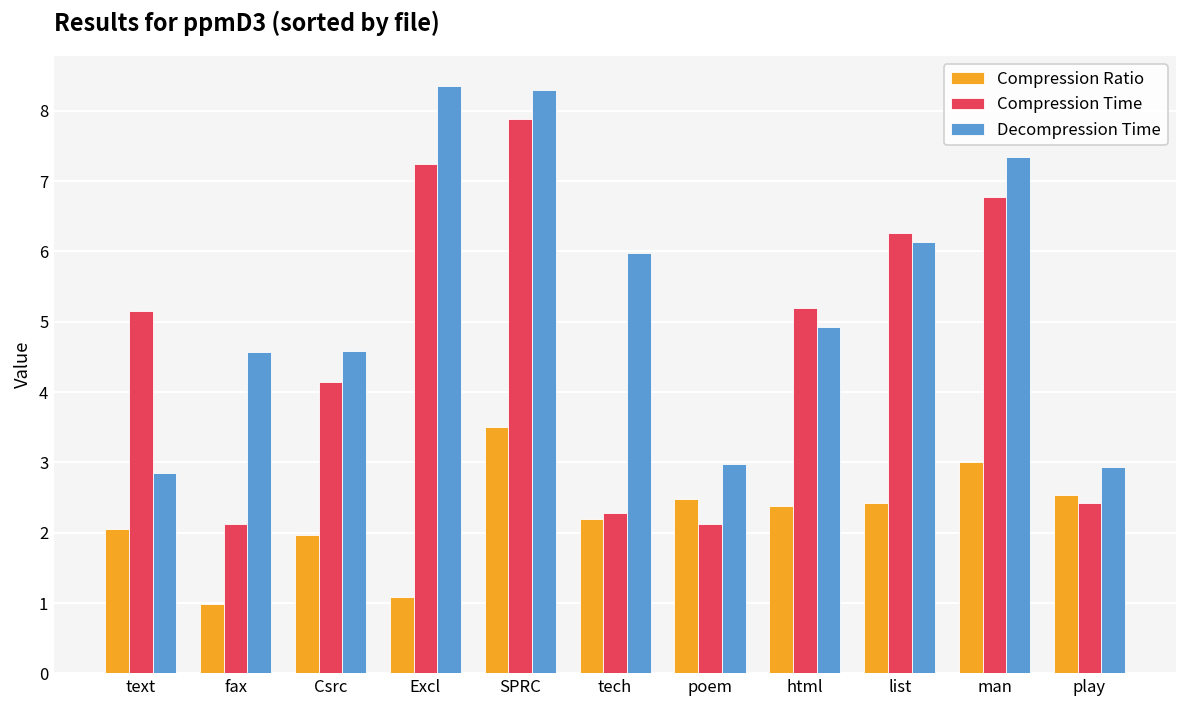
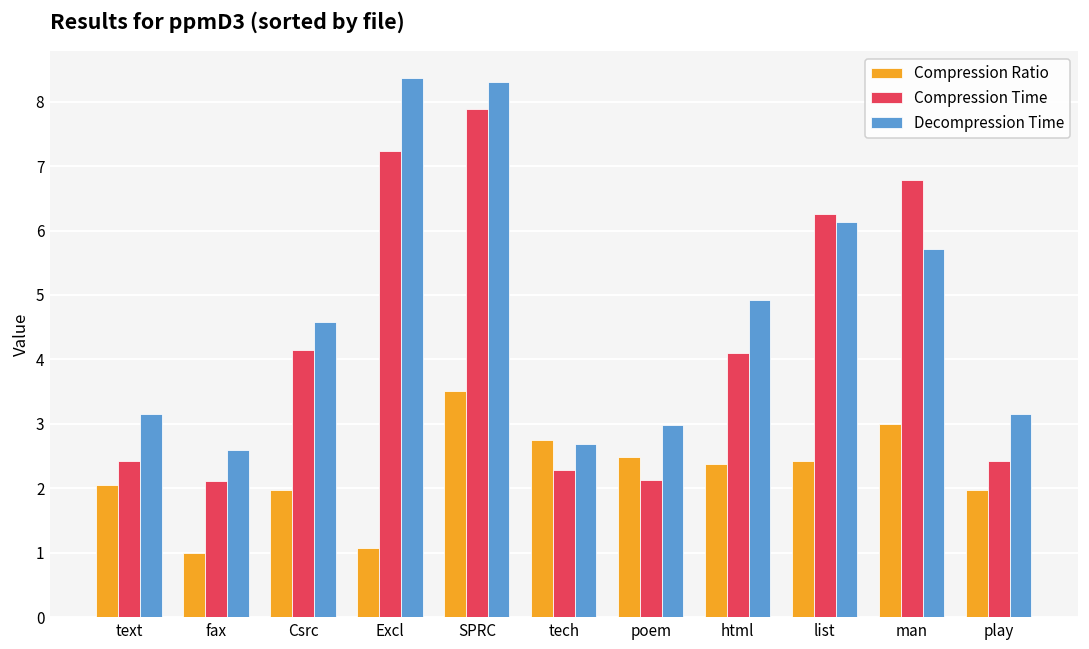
  {
    "Compression Ratio": {
      "text": 2.1,
      "fax": 1.0,
      "Csrc": 2.0,
      "Excl": 1.1,
      "SPRC": 3.5,
-     "tech": 2.2,
+     "tech": 2.8,
      "poem": 2.5,
      "html": 2.4,
      "list": 2.4,
      "man": 3.0,
-     "play": 2.5
+     "play": 2.0
    },
    "Compression Time": {
-     "text": 5.2,
+     "text": 2.4,
      "fax": 2.1,
      "Csrc": 4.1,
      "Excl": 7.2,
      "SPRC": 7.9,
      "tech": 2.3,
      "poem": 2.1,
-     "html": 5.2,
+     "html": 4.1,
      "list": 6.3,
      "man": 6.8,
      "play": 2.4
    },
    "Decompression Time": {
-     "text": 2.9,
-     "fax": 4.6,
+     "text": 3.2,
+     "fax": 2.6,
      "Csrc": 4.6,
      "Excl": 8.4,
      "SPRC": 8.3,
-     "tech": 6.0,
+     "tech": 2.7,
      "poem": 3.0,
      "html": 4.9,
      "list": 6.1,
-     "man": 7.3,
-     "play": 2.9
+     "man": 5.7,
+     "play": 3.2
    }
  }
